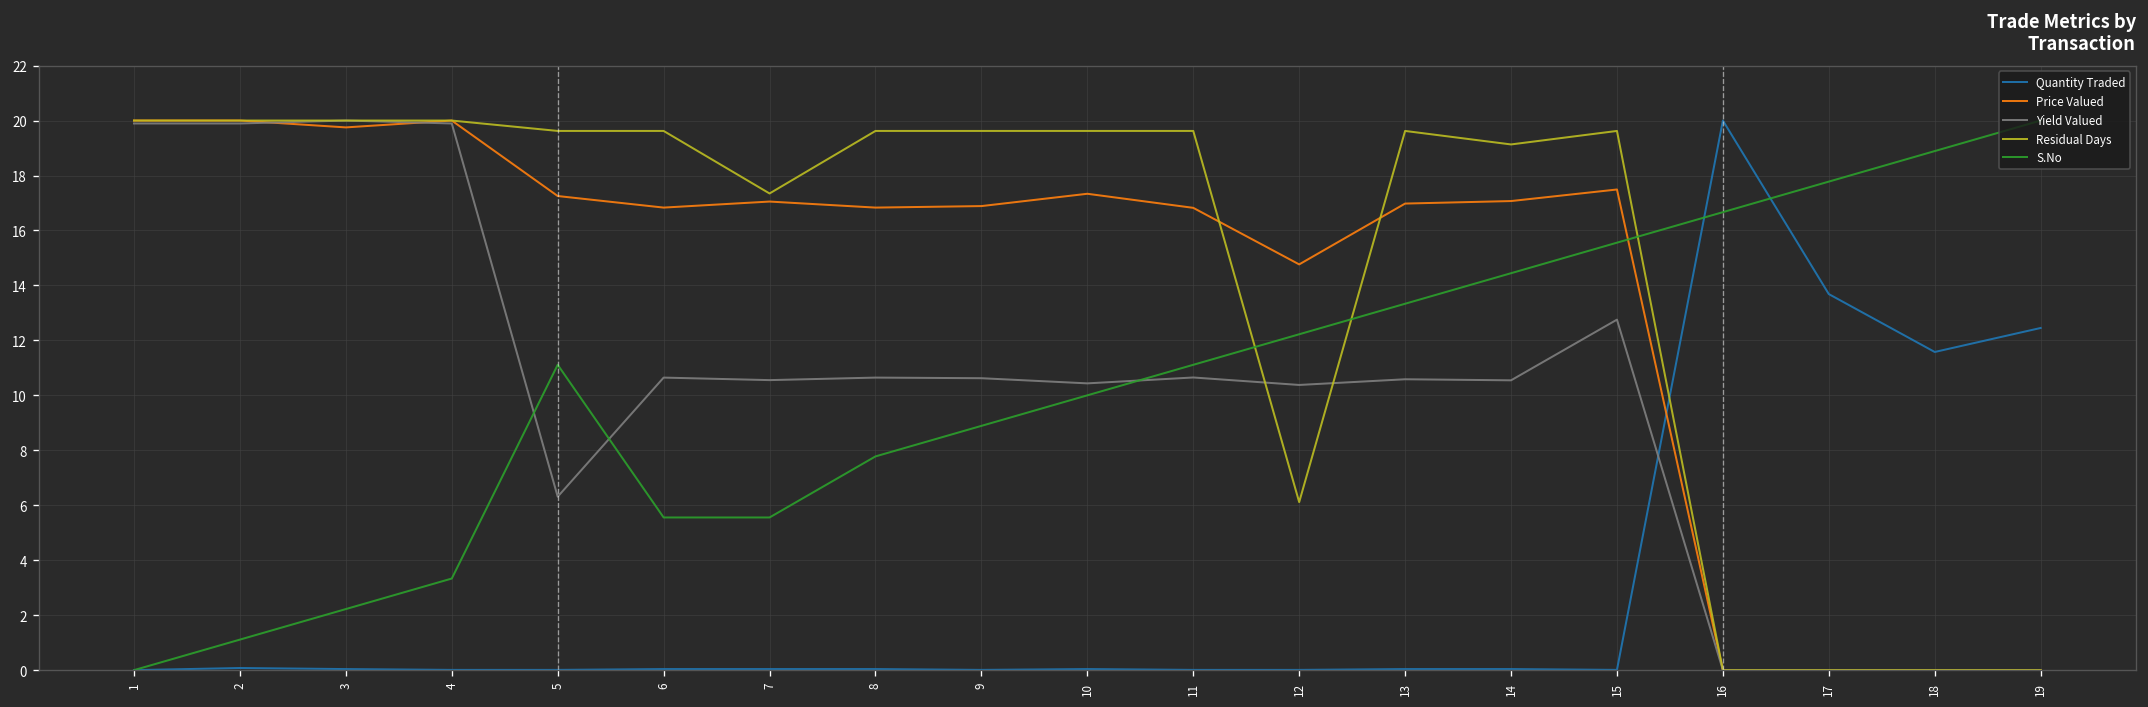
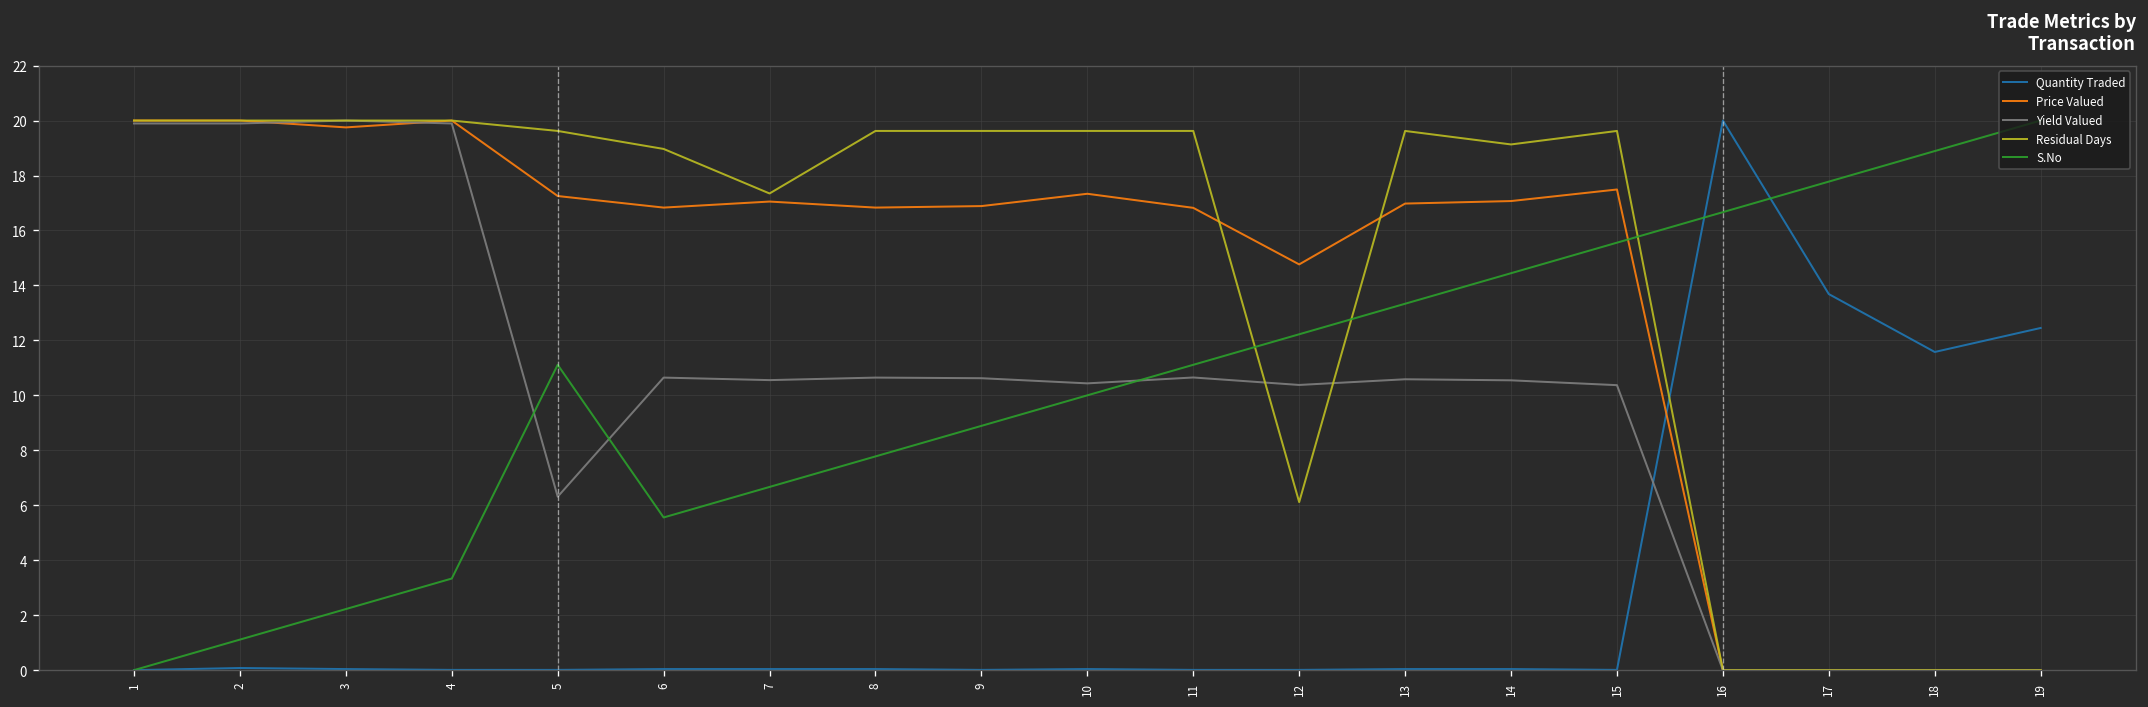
  {
    "Quantity Traded": {
      "2": 0.1,
      "3": 0.0,
      "4": 0.0,
      "5": 0.0,
      "6": 0.0,
      "7": 0.0,
      "8": 0.0,
      "9": 0.0,
      "10": 0.0,
      "11": 0.0,
      "12": 0.0,
      "13": 0.0,
      "14": 0.0,
      "15": 0.0,
      "16": 20.0,
      "17": 13.7,
      "18": 11.6,
      "19": 12.5
    },
    "Price Valued": {
      "3": 19.8,
      "5": 17.3,
      "6": 16.8,
      "7": 17.1,
      "8": 16.8,
      "9": 16.9,
      "10": 17.3,
      "11": 16.8,
      "12": 14.8,
      "13": 17.0,
      "14": 17.1,
      "15": 17.5
    },
    "Yield Valued": {
      "5": 6.3,
      "6": 10.6,
      "7": 10.6,
      "8": 10.6,
      "9": 10.6,
      "10": 10.4,
      "11": 10.6,
      "12": 10.4,
      "13": 10.6,
      "14": 10.5,
-     "15": 12.8
+     "15": 10.4
    },
    "Residual Days": {
      "5": 19.6,
-     "6": 19.6,
+     "6": 19.0,
      "7": 17.3,
      "8": 19.6,
      "9": 19.6,
      "10": 19.6,
      "11": 19.6,
      "12": 6.1,
      "13": 19.6,
      "14": 19.1,
      "15": 19.6
    },
    "S.No": {
      "2": 1.1,
      "3": 2.2,
      "4": 3.3,
      "5": 11.1,
      "6": 5.6,
-     "7": 5.6,
+     "7": 6.7,
      "8": 7.8,
      "9": 8.9,
      "10": 10.0,
      "11": 11.1,
      "12": 12.2,
      "13": 13.3,
      "14": 14.4,
      "15": 15.6,
      "16": 16.7,
      "17": 17.8,
      "18": 18.9
    }
  }
